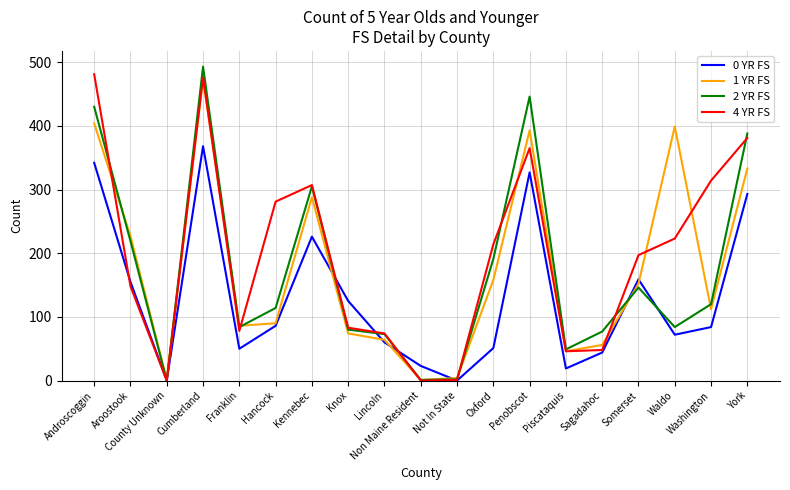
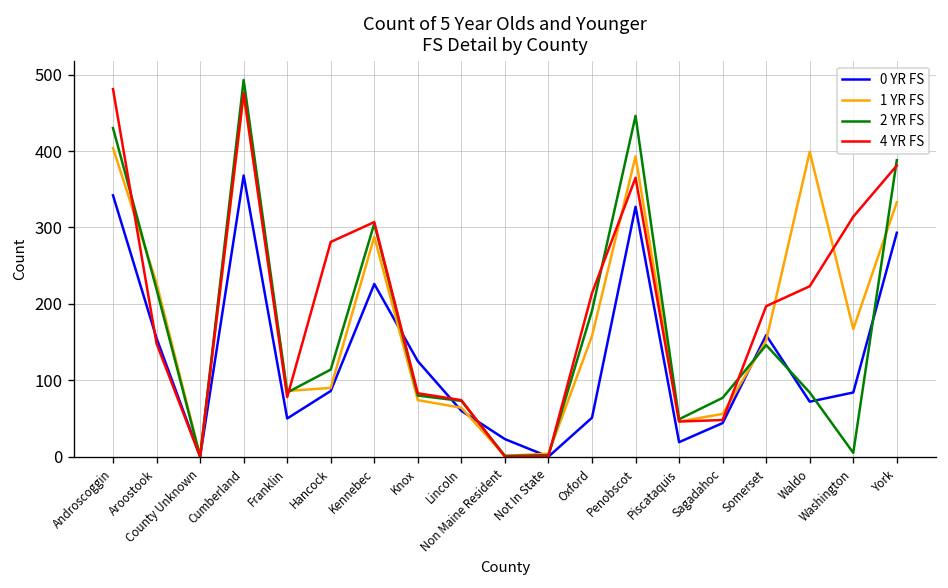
  {
    "0 YR FS": {
      "Androscoggin": 340,
      "Aroostook": 160,
      "Cumberland": 370,
      "Franklin": 50,
      "Kennebec": 230,
      "Knox": 130,
      "Lincoln": 60,
      "Non Maine Resident": 20,
      "Oxford": 50,
      "Penobscot": 330,
      "Piscataquis": 20,
      "Sagadahoc": 40,
      "Somerset": 160,
      "Waldo": 70,
      "Washington": 80,
      "York": 290
    },
    "1 YR FS": {
      "Androscoggin": 400,
      "Aroostook": 230,
      "Kennebec": 290,
      "Knox": 70,
      "Lincoln": 60,
      "Oxford": 160,
      "Penobscot": 390,
      "Sagadahoc": 60,
      "Somerset": 150,
      "Waldo": 400,
-     "Washington": 110,
+     "Washington": 170,
      "York": 330
    },
    "2 YR FS": {
      "Androscoggin": 430,
      "Aroostook": 220,
      "Cumberland": 490,
      "Hancock": 110,
      "Oxford": 190,
      "Penobscot": 450,
      "Sagadahoc": 80,
      "Somerset": 150,
      "Waldo": 80,
-     "Washington": 120,
+     "Washington": 10,
      "York": 390
    },
    "4 YR FS": {
      "Androscoggin": 480,
      "Aroostook": 150,
      "Franklin": 80,
      "Hancock": 280,
      "Oxford": 210,
      "Penobscot": 370,
      "Sagadahoc": 50,
      "Somerset": 200,
      "Waldo": 220,
      "Washington": 310,
      "York": 380
    }
  }
